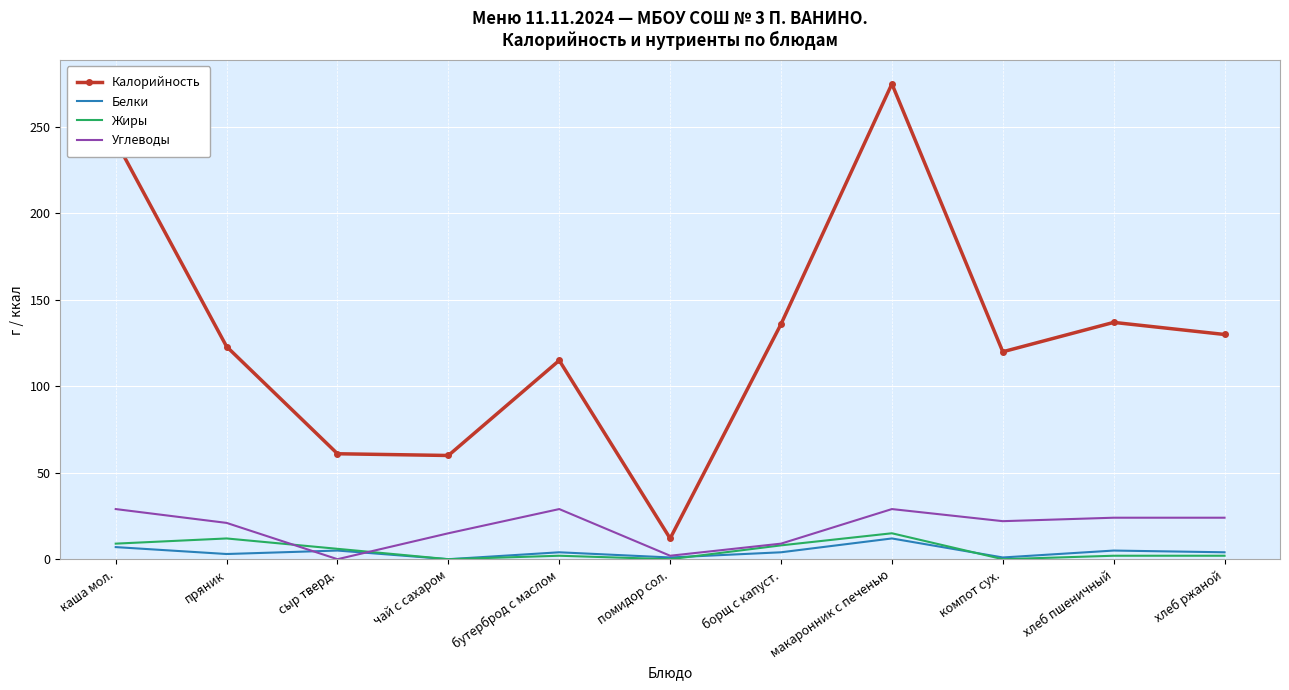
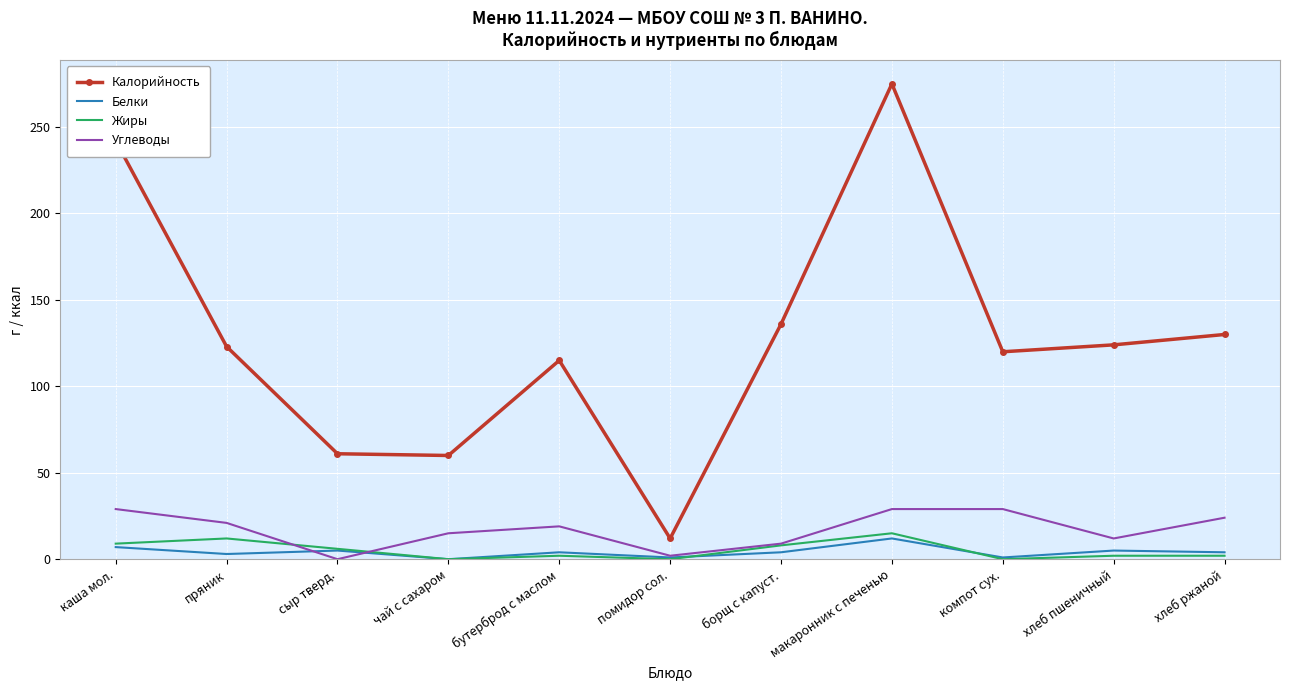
  {
    "Калорийность": {
      "пряник": 123,
      "сыр тверд.": 61,
      "чай с сахаром": 60,
      "бутерброд с маслом": 115,
      "помидор сол.": 12,
      "борщ с капуст.": 136,
      "макаронник с печенью": 275,
      "компот сух.": 120,
-     "хлеб пшеничный": 137,
+     "хлеб пшеничный": 124,
      "хлеб ржаной": 130
    },
    "Белки": {
      "каша мол.": 7,
      "пряник": 3,
      "бутерброд с маслом": 4,
      "борщ с капуст.": 4,
      "макаронник с печенью": 12,
      "хлеб пшеничный": 5,
      "хлеб ржаной": 4
    },
    "Жиры": {
      "каша мол.": 9,
      "пряник": 12,
      "бутерброд с маслом": 2,
      "макаронник с печенью": 15,
      "хлеб пшеничный": 2,
      "хлеб ржаной": 2
    },
    "Углеводы": {
      "каша мол.": 29,
      "пряник": 21,
      "сыр тверд.": 0,
      "чай с сахаром": 15,
-     "бутерброд с маслом": 29,
+     "бутерброд с маслом": 19,
      "макаронник с печенью": 29,
-     "компот сух.": 22,
-     "хлеб пшеничный": 24,
+     "компот сух.": 29,
+     "хлеб пшеничный": 12,
      "хлеб ржаной": 24
    }
  }
